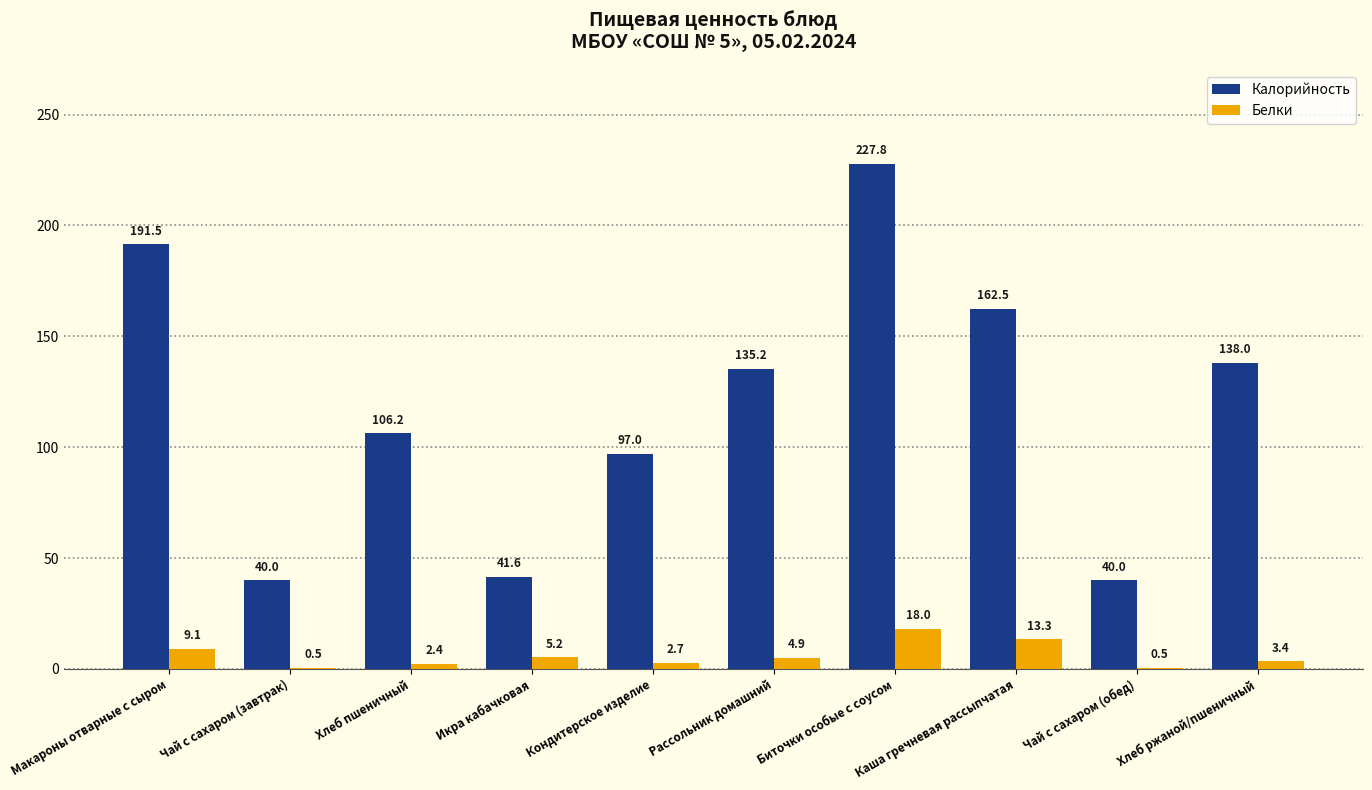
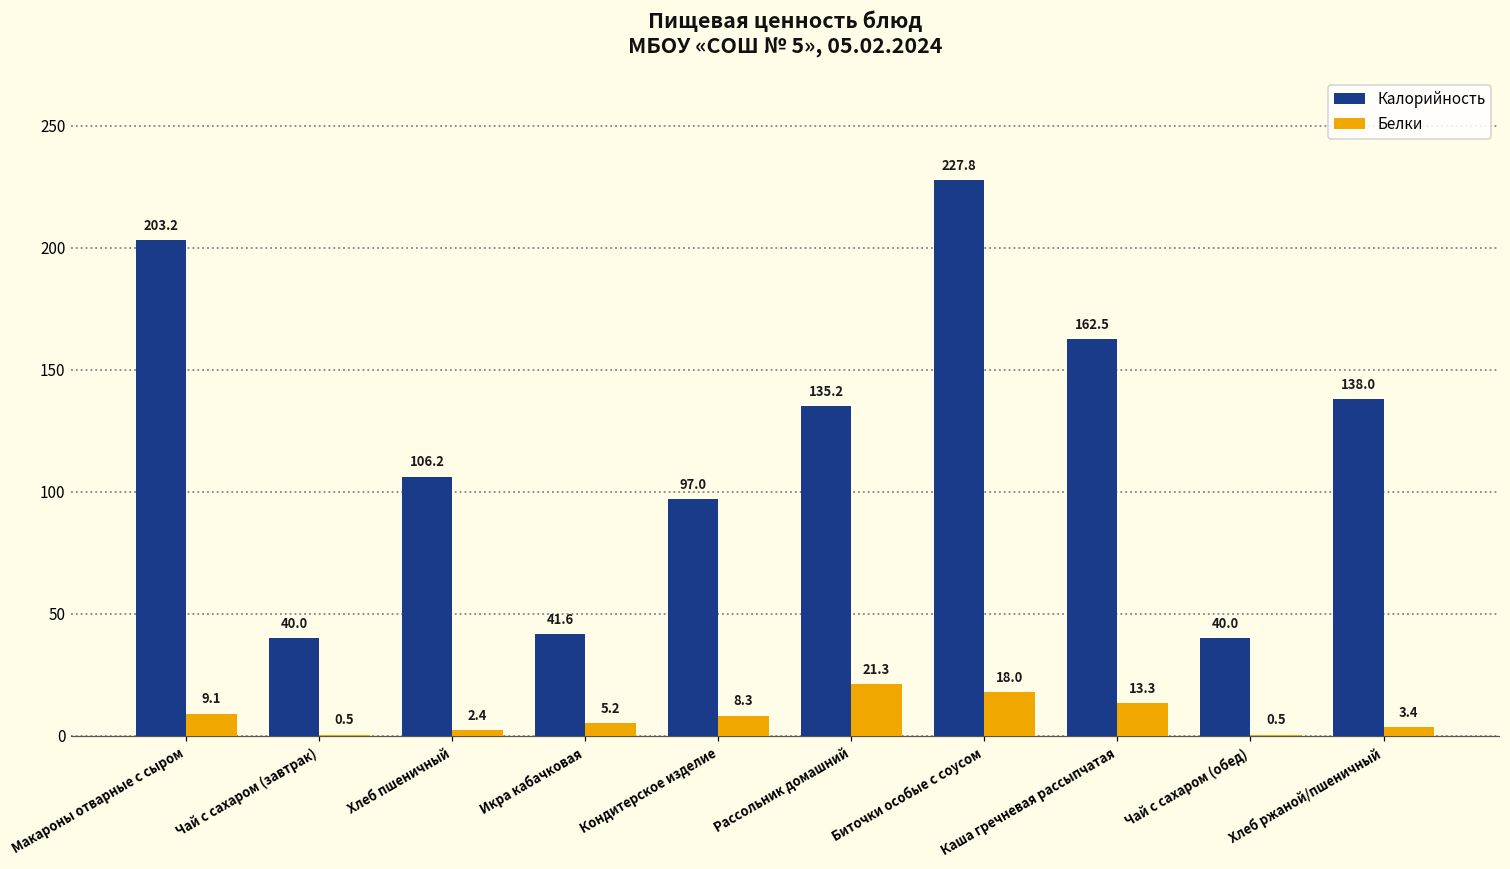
  {
    "Калорийность": {
-     "Макароны отварные с сыром": 191.5,
+     "Макароны отварные с сыром": 203.2,
      "Чай с сахаром (завтрак)": 40.0,
      "Хлеб пшеничный": 106.2,
      "Икра кабачковая": 41.6,
      "Кондитерское изделие": 97.0,
      "Рассольник домашний": 135.2,
      "Биточки особые с соусом": 227.8,
      "Каша гречневая рассыпчатая": 162.5,
      "Чай с сахаром (обед)": 40.0,
      "Хлеб ржаной/пшеничный": 138.0
    },
    "Белки": {
      "Макароны отварные с сыром": 9.1,
      "Чай с сахаром (завтрак)": 0.5,
      "Хлеб пшеничный": 2.4,
      "Икра кабачковая": 5.2,
-     "Кондитерское изделие": 2.7,
-     "Рассольник домашний": 4.9,
+     "Кондитерское изделие": 8.3,
+     "Рассольник домашний": 21.3,
      "Биточки особые с соусом": 18.0,
      "Каша гречневая рассыпчатая": 13.3,
      "Чай с сахаром (обед)": 0.5,
      "Хлеб ржаной/пшеничный": 3.4
    }
  }
